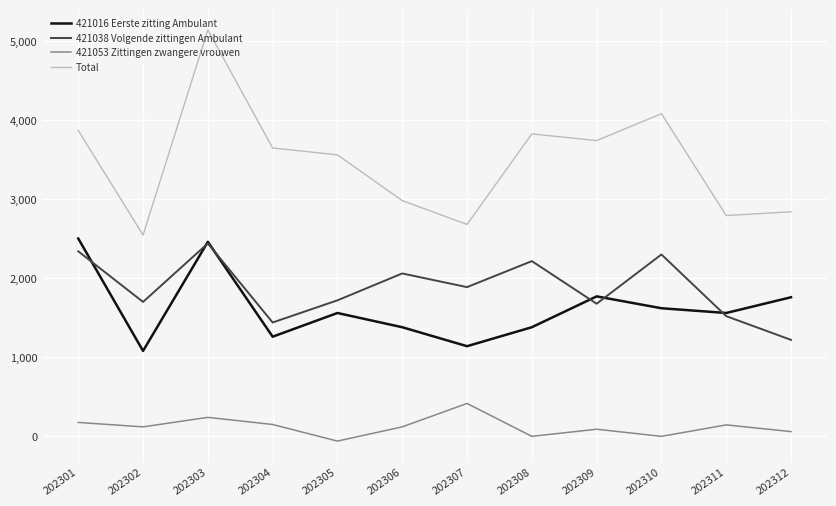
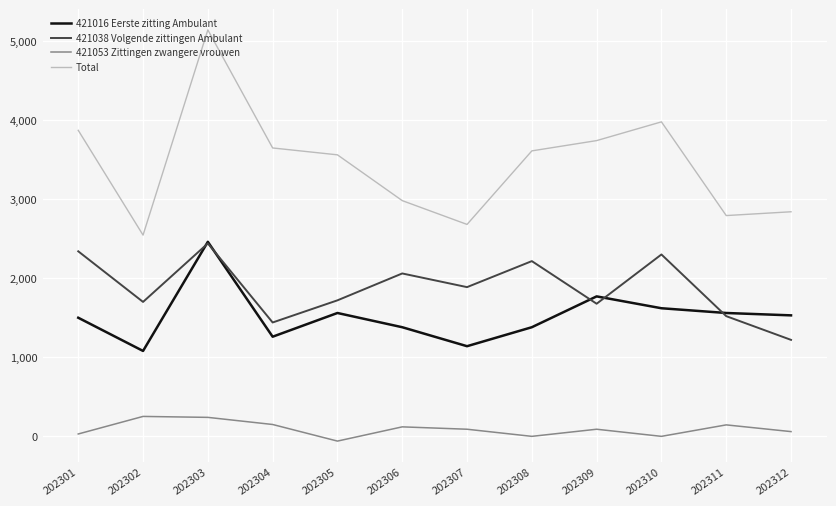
  {
    "421016 Eerste zitting Ambulant": {
-     "202301": "2,500",
+     "202301": "1,500",
      "202302": "1,100",
      "202304": "1,300",
      "202305": "1,600",
      "202306": "1,400",
      "202307": "1,100",
      "202308": "1,400",
      "202309": "1,800",
      "202310": "1,600",
      "202311": "1,600",
-     "202312": "1,800"
+     "202312": "1,500"
    },
    "421038 Volgende zittingen Ambulant": {
      "202301": "2,300",
      "202302": "1,700",
      "202304": "1,400",
      "202305": "1,700",
      "202306": "2,100",
      "202307": "1,900",
      "202308": "2,200",
      "202309": "1,700",
      "202310": "2,300",
      "202311": "1,500",
      "202312": "1,200"
    },
    "421053 Zittingen zwangere vrouwen": {
-     "202301": "200",
-     "202302": "100",
+     "202301": "0",
+     "202302": "300",
      "202303": "200",
      "202304": "200",
      "202305": "-100",
      "202306": "100",
-     "202307": "400",
+     "202307": "100",
      "202308": "0",
      "202309": "100",
      "202310": "0",
      "202311": "100",
      "202312": "100"
    },
    "Total": {
      "202301": "3,900",
      "202302": "2,500",
      "202303": "5,100",
      "202304": "3,600",
      "202305": "3,600",
      "202306": "3,000",
      "202307": "2,700",
-     "202308": "3,800",
+     "202308": "3,600",
      "202309": "3,700",
-     "202310": "4,100",
+     "202310": "4,000",
      "202311": "2,800",
      "202312": "2,800"
    }
  }
